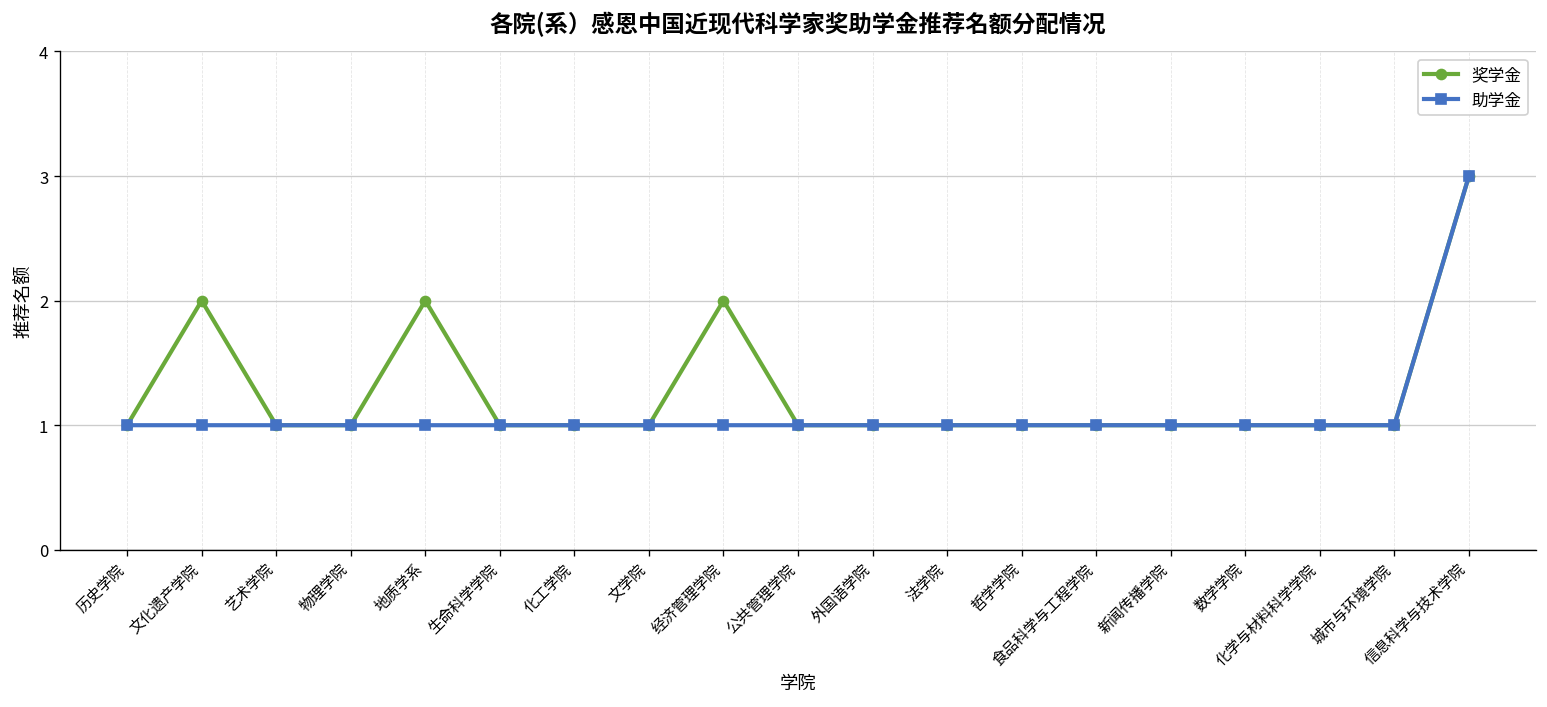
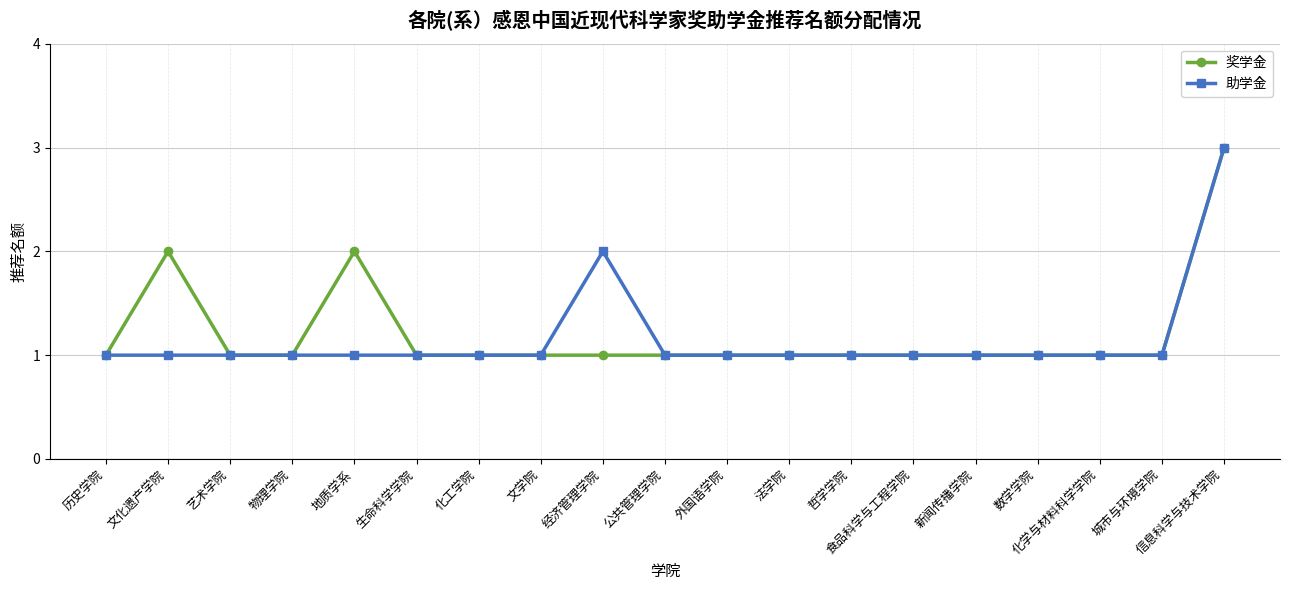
  {
    "奖学金": {
      "文化遗产学院": 2,
      "地质学系": 2,
-     "经济管理学院": 2
+     "经济管理学院": 1
    },
    "助学金": {
      "文化遗产学院": 1,
      "地质学系": 1,
-     "经济管理学院": 1
+     "经济管理学院": 2
    }
  }
